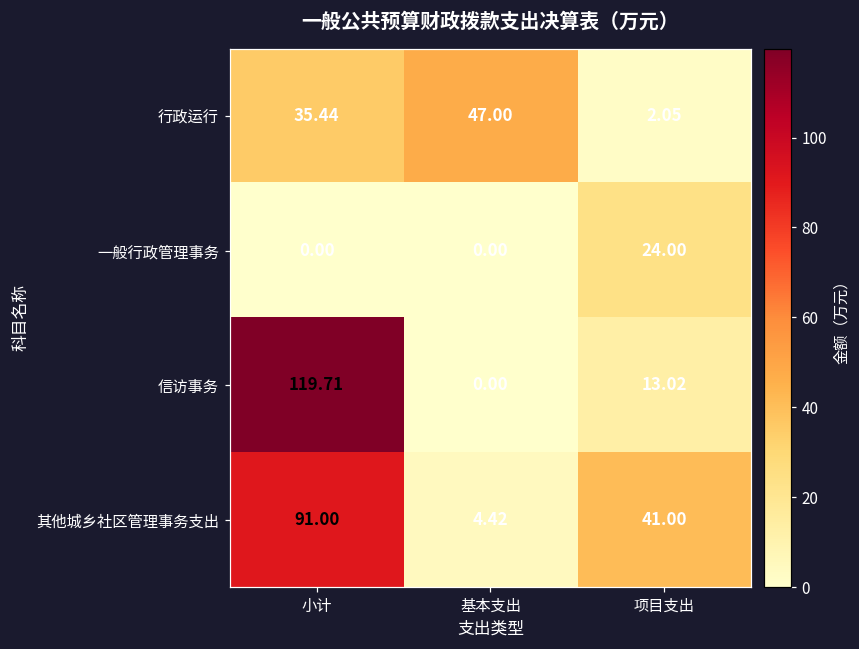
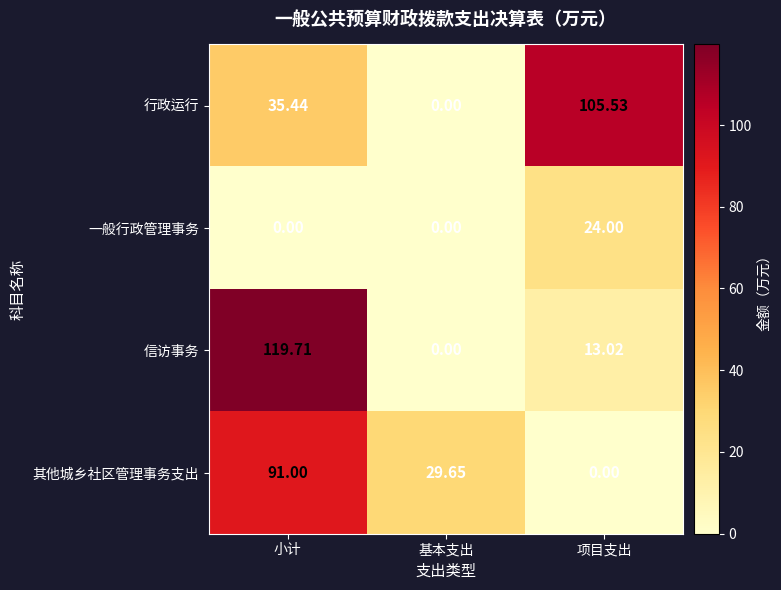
  {
    "行政运行": {
      "小计": 35.44,
-     "基本支出": 47.00,
-     "项目支出": 2.05
+     "基本支出": 0.00,
+     "项目支出": 105.53
    },
    "一般行政管理事务": {
      "小计": 0.00,
      "基本支出": 0.00,
      "项目支出": 24.00
    },
    "信访事务": {
      "小计": 119.71,
      "基本支出": 0.00,
      "项目支出": 13.02
    },
    "其他城乡社区管理事务支出": {
      "小计": 91.00,
-     "基本支出": 4.42,
-     "项目支出": 41.00
+     "基本支出": 29.65,
+     "项目支出": 0.00
    }
  }
